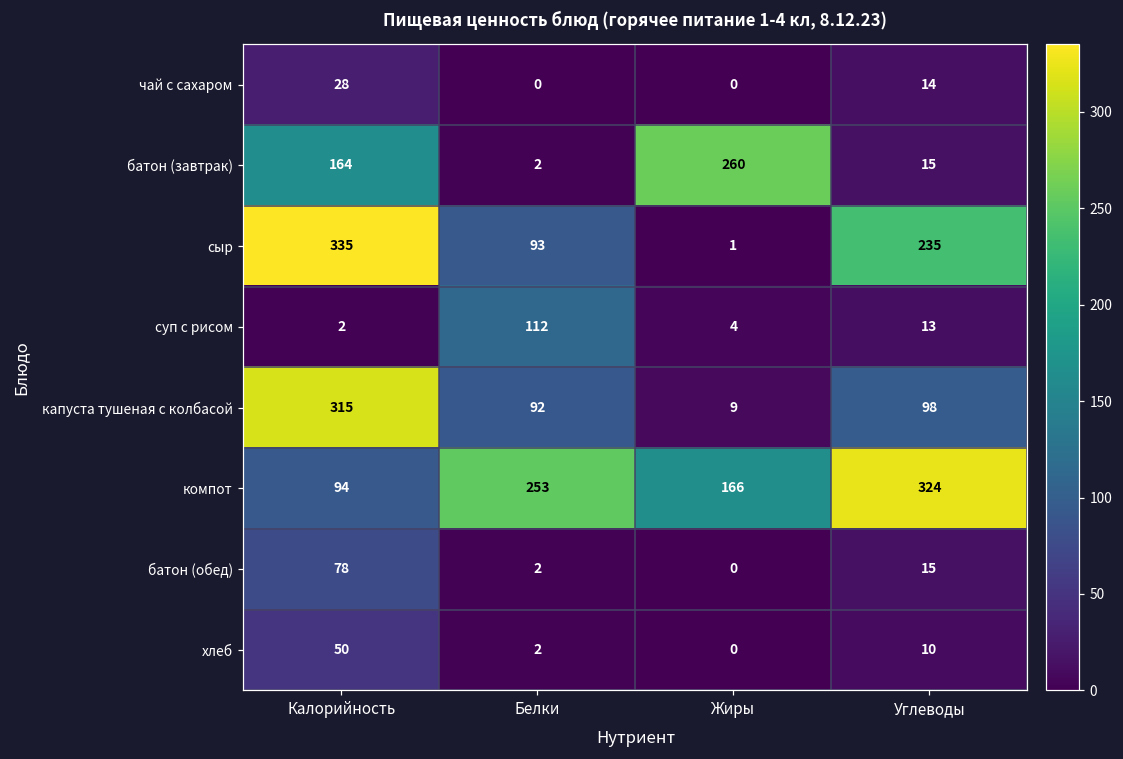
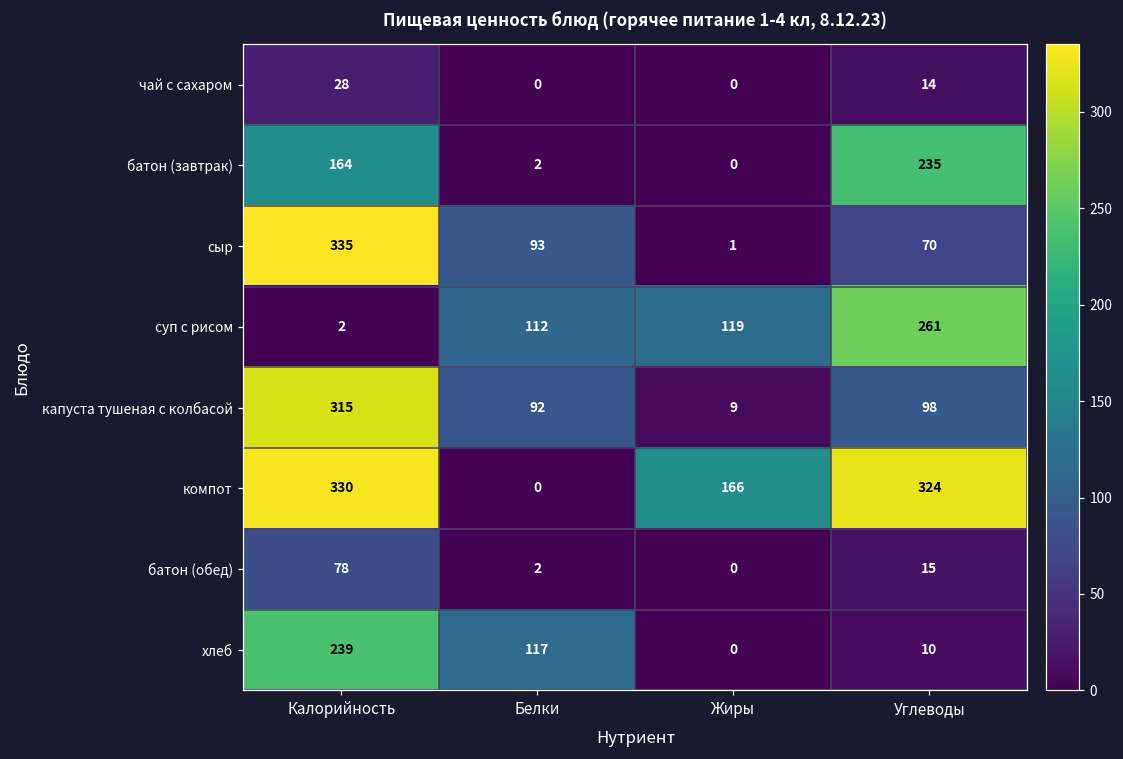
  {
    "чай с сахаром": {
      "Калорийность": 28,
      "Белки": 0,
      "Жиры": 0,
      "Углеводы": 14
    },
    "батон (завтрак)": {
      "Калорийность": 164,
      "Белки": 2,
-     "Жиры": 260,
-     "Углеводы": 15
+     "Жиры": 0,
+     "Углеводы": 235
    },
    "сыр": {
      "Калорийность": 335,
      "Белки": 93,
      "Жиры": 1,
-     "Углеводы": 235
+     "Углеводы": 70
    },
    "суп с рисом": {
      "Калорийность": 2,
      "Белки": 112,
-     "Жиры": 4,
-     "Углеводы": 13
+     "Жиры": 119,
+     "Углеводы": 261
    },
    "капуста тушеная с колбасой": {
      "Калорийность": 315,
      "Белки": 92,
      "Жиры": 9,
      "Углеводы": 98
    },
    "компот": {
-     "Калорийность": 94,
-     "Белки": 253,
+     "Калорийность": 330,
+     "Белки": 0,
      "Жиры": 166,
      "Углеводы": 324
    },
    "батон (обед)": {
      "Калорийность": 78,
      "Белки": 2,
      "Жиры": 0,
      "Углеводы": 15
    },
    "хлеб": {
-     "Калорийность": 50,
-     "Белки": 2,
+     "Калорийность": 239,
+     "Белки": 117,
      "Жиры": 0,
      "Углеводы": 10
    }
  }
